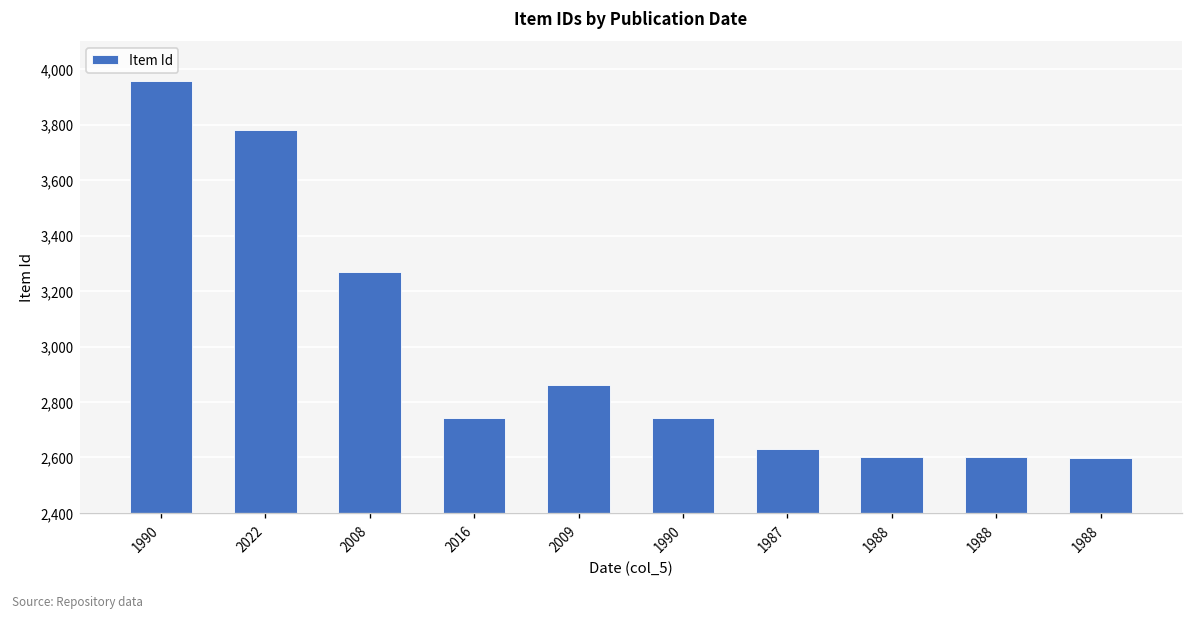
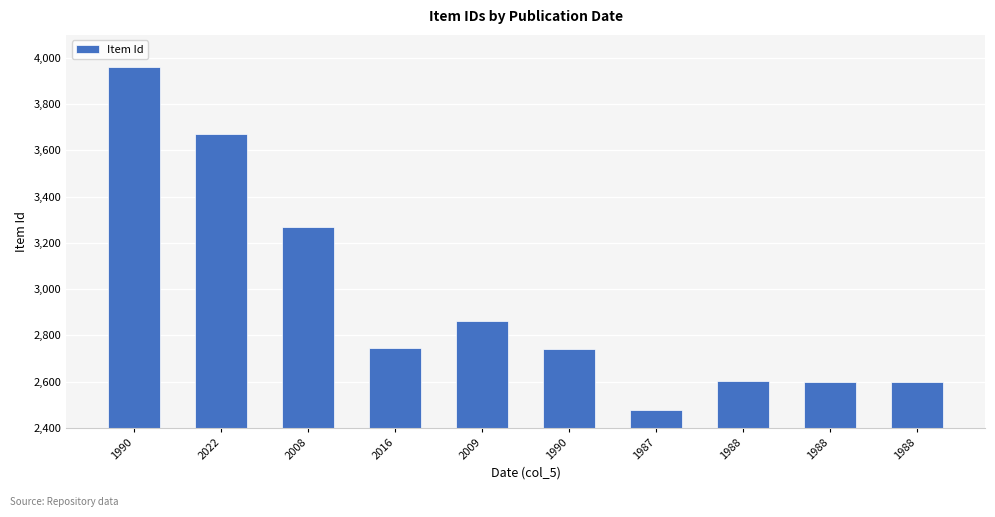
  {
-   "2022": "3,780",
+   "2022": "3,670",
    "2008": "3,270",
    "2016": "2,740",
    "2009": "2,860",
-   "1987": "2,630"
+   "1987": "2,480"
  }
